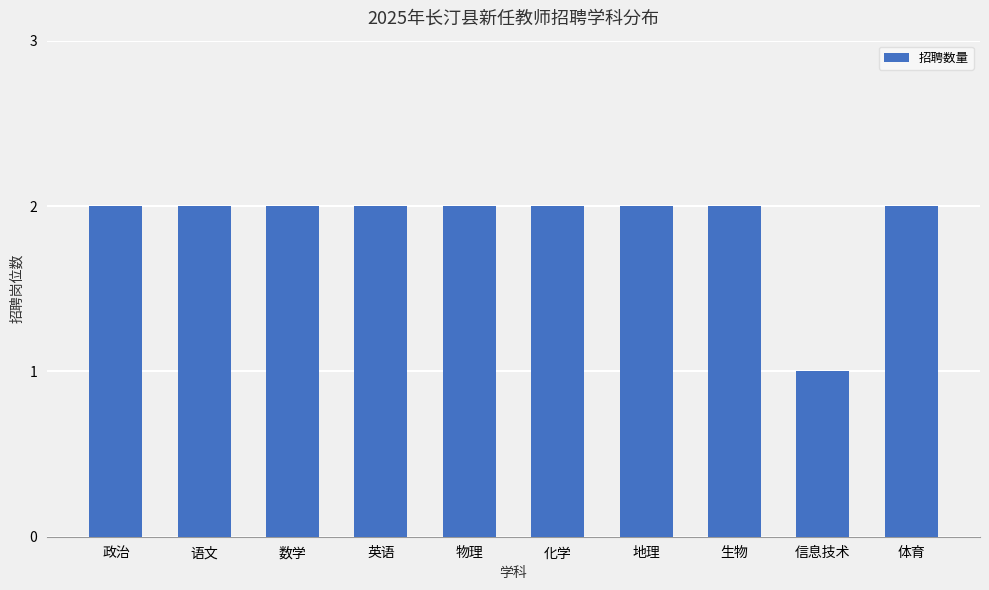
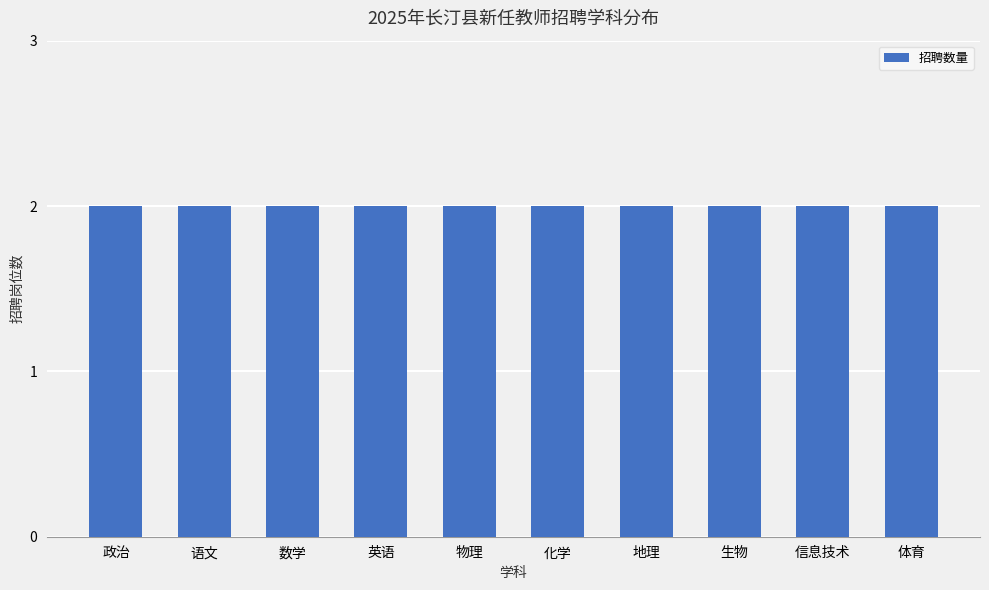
  {
    "政治": 2,
    "语文": 2,
    "数学": 2,
    "英语": 2,
    "物理": 2,
    "化学": 2,
    "地理": 2,
    "生物": 2,
-   "信息技术": 1,
+   "信息技术": 2,
    "体育": 2
  }
